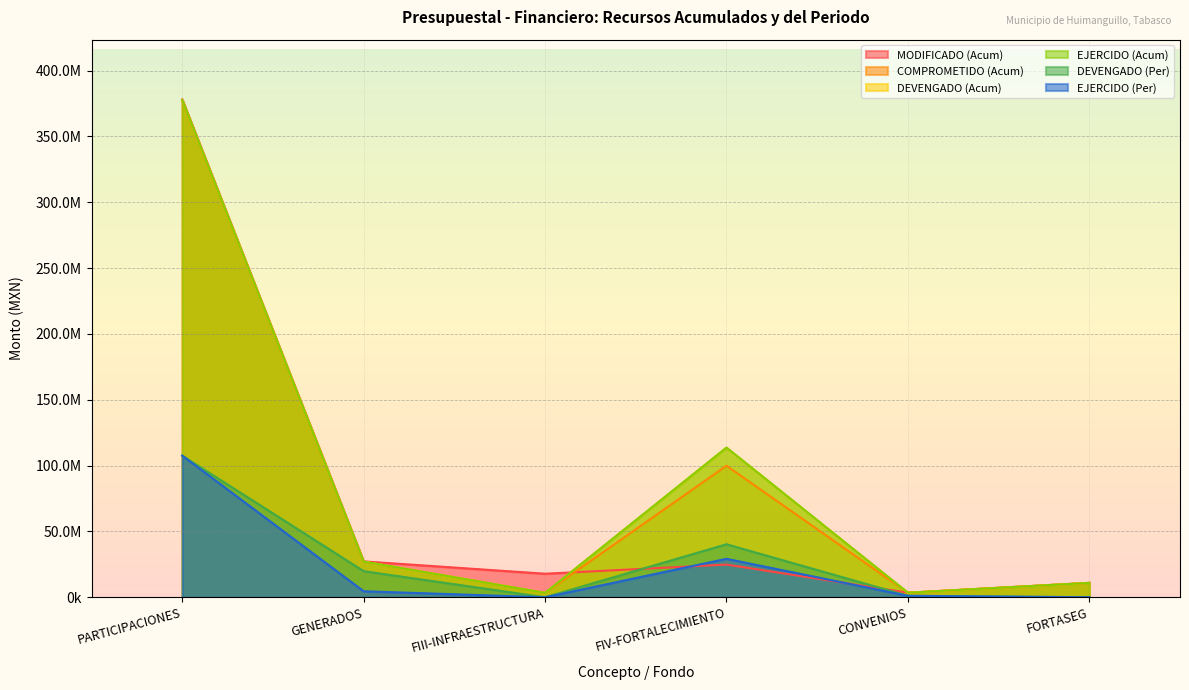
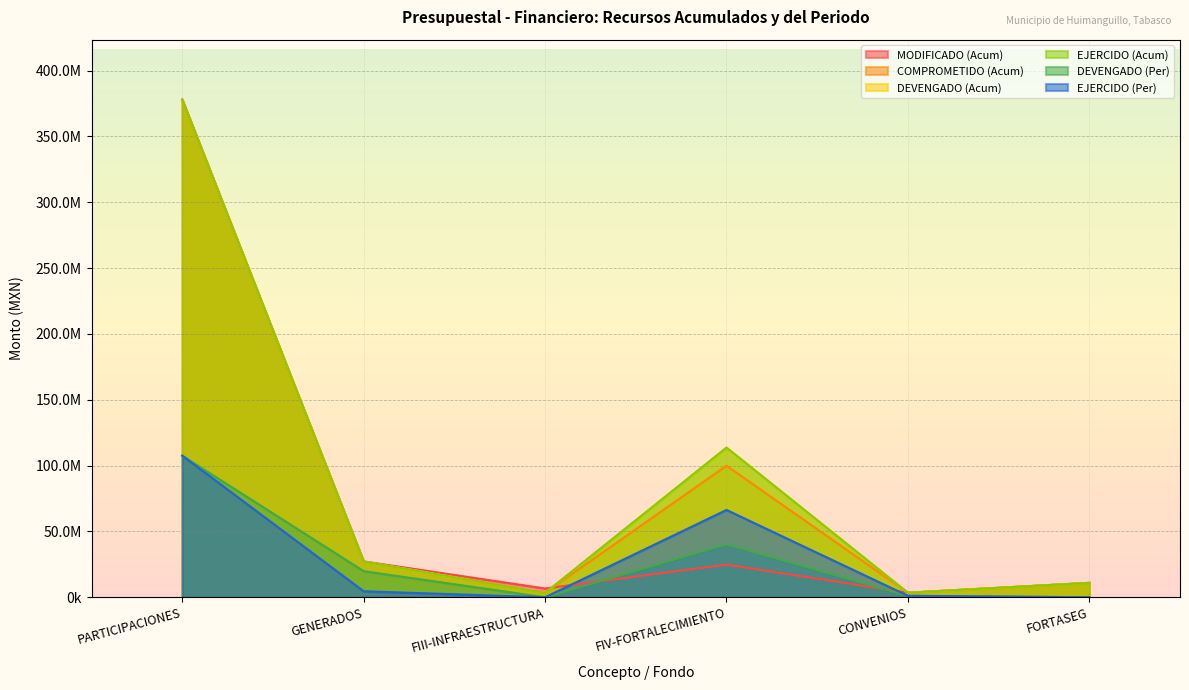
  {
    "MODIFICADO (Acum)": {
-     "FIII-INFRAESTRUCTURA": 18000000,
+     "FIII-INFRAESTRUCTURA": 7000000,
      "FIV-FORTALECIMIENTO": 25000000
    },
    "COMPROMETIDO (Acum)": {
      "FIV-FORTALECIMIENTO": 100000000
    },
    "EJERCIDO (Acum)": {
      "FIV-FORTALECIMIENTO": 114000000
    },
    "DEVENGADO (Per)": {
      "GENERADOS": 20000000,
      "FIV-FORTALECIMIENTO": 40000000
    },
    "EJERCIDO (Per)": {
      "GENERADOS": 5000000,
-     "FIV-FORTALECIMIENTO": 29000000
+     "FIV-FORTALECIMIENTO": 66000000
    }
  }
